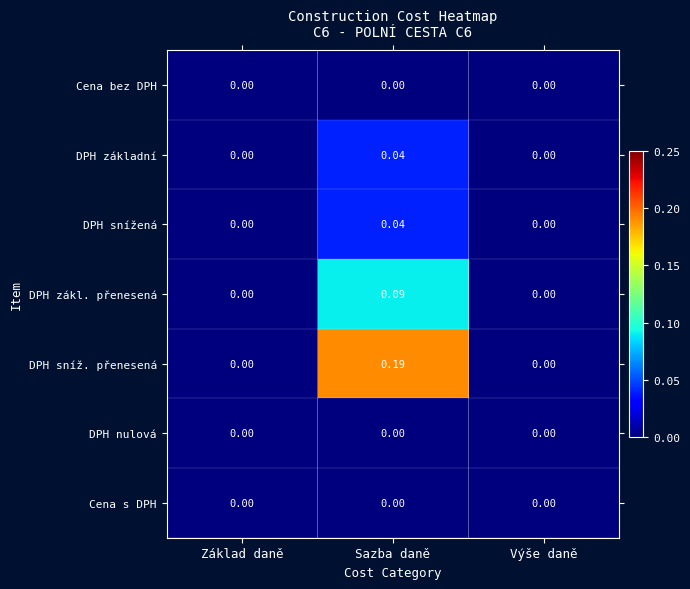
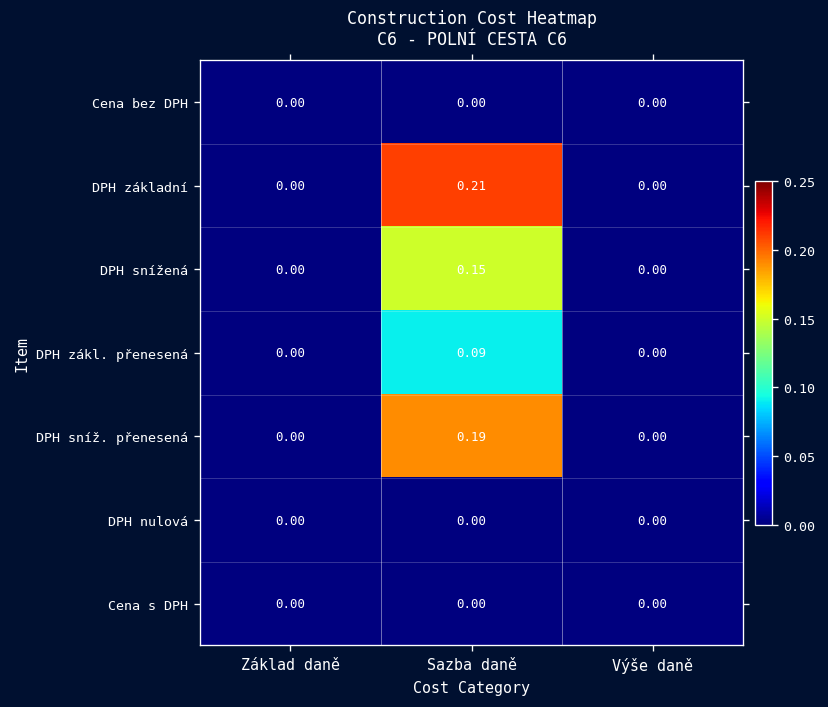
  {
    "Cena bez DPH": {
      "Základ daně": 0.00,
      "Sazba daně": 0.00,
      "Výše daně": 0.00
    },
    "DPH základní": {
      "Základ daně": 0.00,
-     "Sazba daně": 0.04,
+     "Sazba daně": 0.21,
      "Výše daně": 0.00
    },
    "DPH snížená": {
      "Základ daně": 0.00,
-     "Sazba daně": 0.04,
+     "Sazba daně": 0.15,
      "Výše daně": 0.00
    },
    "DPH zákl. přenesená": {
      "Základ daně": 0.00,
      "Sazba daně": 0.09,
      "Výše daně": 0.00
    },
    "DPH sníž. přenesená": {
      "Základ daně": 0.00,
      "Sazba daně": 0.19,
      "Výše daně": 0.00
    },
    "DPH nulová": {
      "Základ daně": 0.00,
      "Sazba daně": 0.00,
      "Výše daně": 0.00
    },
    "Cena s DPH": {
      "Základ daně": 0.00,
      "Sazba daně": 0.00,
      "Výše daně": 0.00
    }
  }
